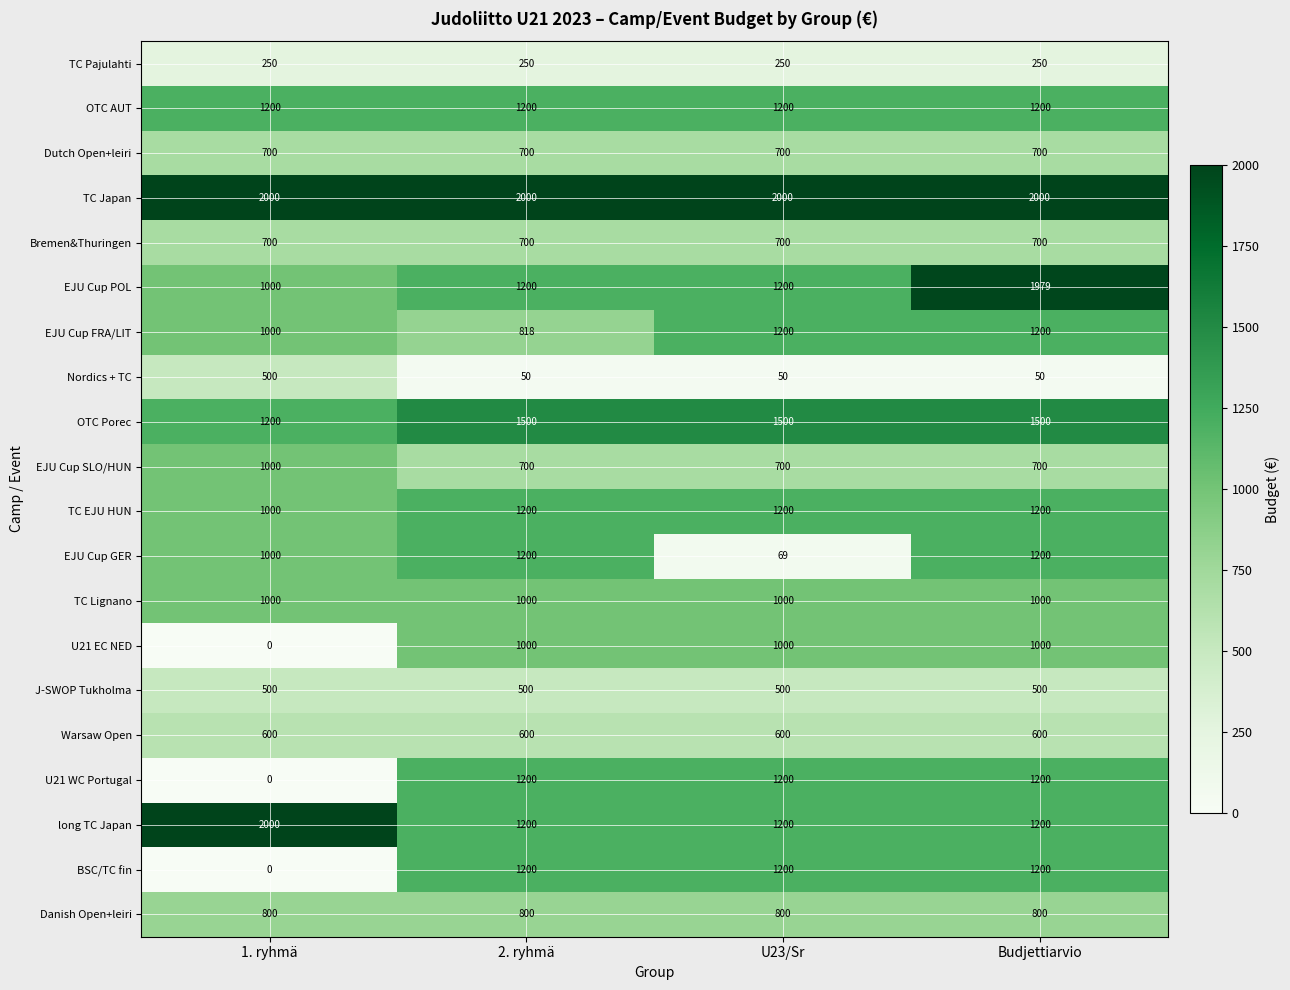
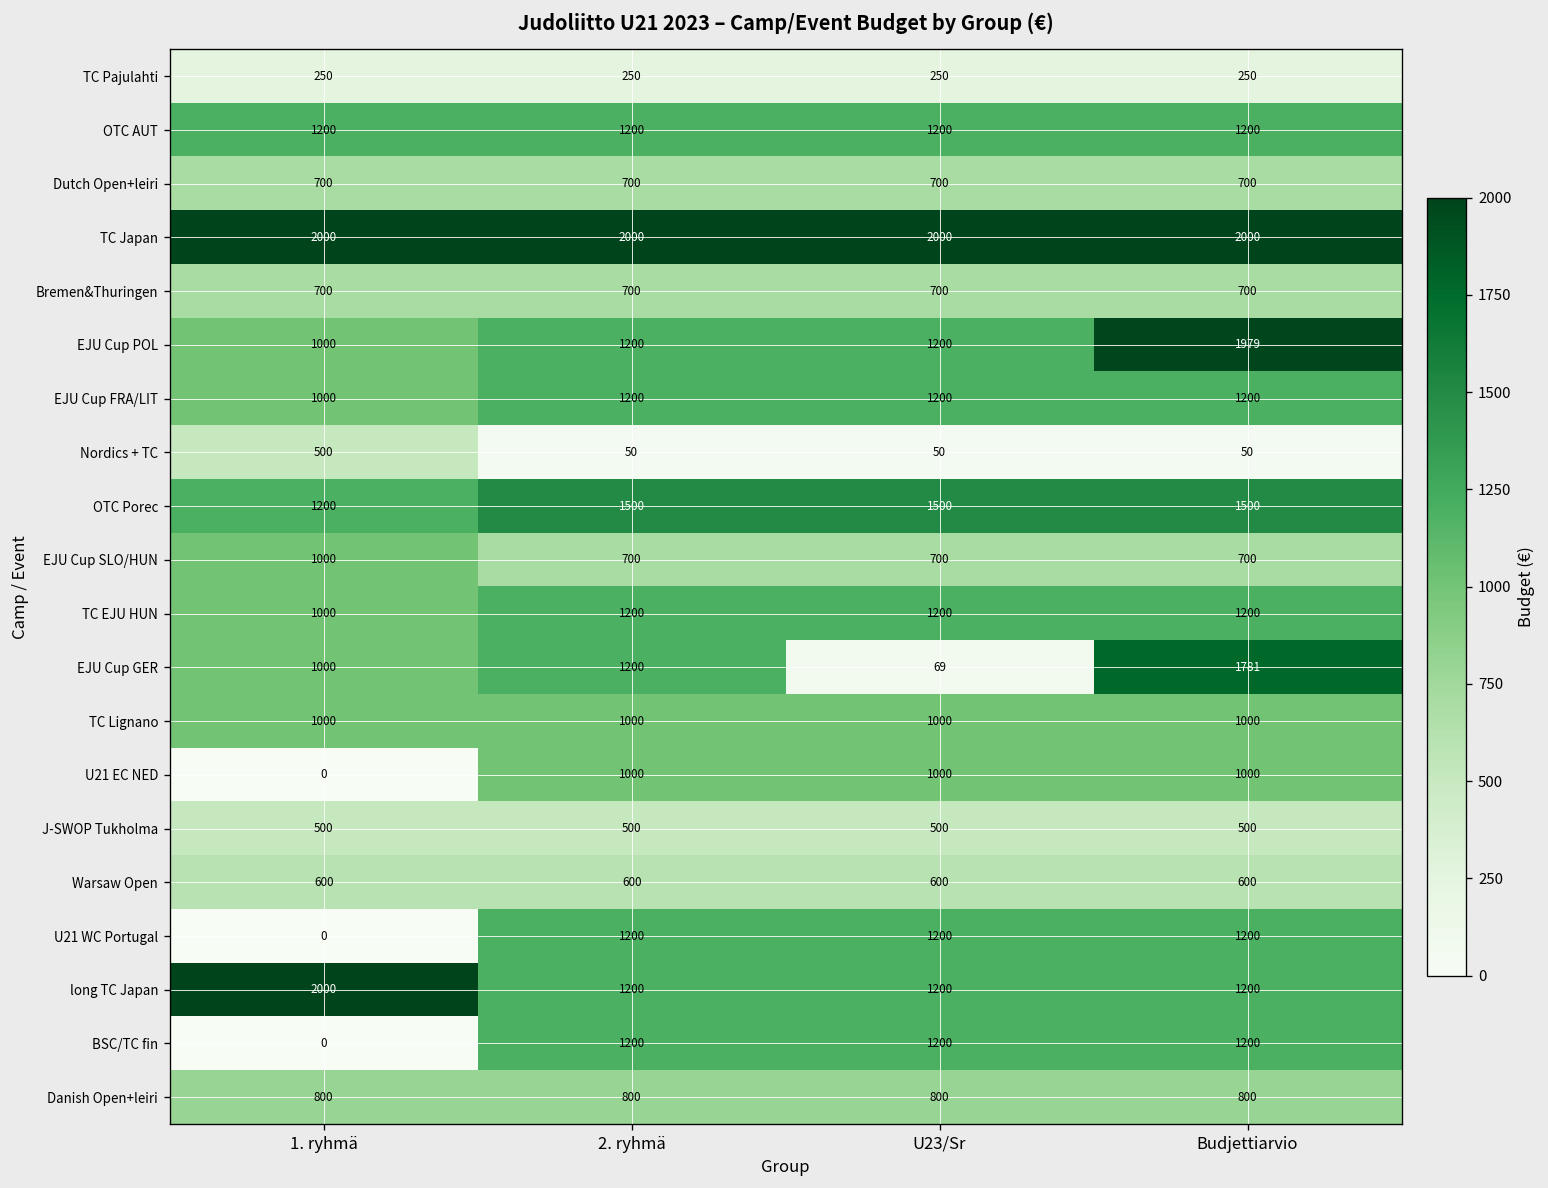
  {
    "TC Pajulahti": {
      "1. ryhmä": 250,
      "2. ryhmä": 250,
      "U23/Sr": 250,
      "Budjettiarvio": 250
    },
    "OTC AUT": {
      "1. ryhmä": 1200,
      "2. ryhmä": 1200,
      "U23/Sr": 1200,
      "Budjettiarvio": 1200
    },
    "Dutch Open+leiri": {
      "1. ryhmä": 700,
      "2. ryhmä": 700,
      "U23/Sr": 700,
      "Budjettiarvio": 700
    },
    "TC Japan": {
      "1. ryhmä": 2000,
      "2. ryhmä": 2000,
      "U23/Sr": 2000,
      "Budjettiarvio": 2000
    },
    "Bremen&Thuringen": {
      "1. ryhmä": 700,
      "2. ryhmä": 700,
      "U23/Sr": 700,
      "Budjettiarvio": 700
    },
    "EJU Cup POL": {
      "1. ryhmä": 1000,
      "2. ryhmä": 1200,
      "U23/Sr": 1200,
      "Budjettiarvio": 1979
    },
    "EJU Cup FRA/LIT": {
      "1. ryhmä": 1000,
-     "2. ryhmä": 818,
+     "2. ryhmä": 1200,
      "U23/Sr": 1200,
      "Budjettiarvio": 1200
    },
    "Nordics + TC": {
      "1. ryhmä": 500,
      "2. ryhmä": 50,
      "U23/Sr": 50,
      "Budjettiarvio": 50
    },
    "OTC Porec": {
      "1. ryhmä": 1200,
      "2. ryhmä": 1500,
      "U23/Sr": 1500,
      "Budjettiarvio": 1500
    },
    "EJU Cup SLO/HUN": {
      "1. ryhmä": 1000,
      "2. ryhmä": 700,
      "U23/Sr": 700,
      "Budjettiarvio": 700
    },
    "TC EJU HUN": {
      "1. ryhmä": 1000,
      "2. ryhmä": 1200,
      "U23/Sr": 1200,
      "Budjettiarvio": 1200
    },
    "EJU Cup GER": {
      "1. ryhmä": 1000,
      "2. ryhmä": 1200,
      "U23/Sr": 69,
-     "Budjettiarvio": 1200
+     "Budjettiarvio": 1781
    },
    "TC Lignano": {
      "1. ryhmä": 1000,
      "2. ryhmä": 1000,
      "U23/Sr": 1000,
      "Budjettiarvio": 1000
    },
    "U21 EC NED": {
      "1. ryhmä": 0,
      "2. ryhmä": 1000,
      "U23/Sr": 1000,
      "Budjettiarvio": 1000
    },
    "J-SWOP Tukholma": {
      "1. ryhmä": 500,
      "2. ryhmä": 500,
      "U23/Sr": 500,
      "Budjettiarvio": 500
    },
    "Warsaw Open": {
      "1. ryhmä": 600,
      "2. ryhmä": 600,
      "U23/Sr": 600,
      "Budjettiarvio": 600
    },
    "U21 WC Portugal": {
      "1. ryhmä": 0,
      "2. ryhmä": 1200,
      "U23/Sr": 1200,
      "Budjettiarvio": 1200
    },
    "long TC Japan": {
      "1. ryhmä": 2000,
      "2. ryhmä": 1200,
      "U23/Sr": 1200,
      "Budjettiarvio": 1200
    },
    "BSC/TC fin": {
      "1. ryhmä": 0,
      "2. ryhmä": 1200,
      "U23/Sr": 1200,
      "Budjettiarvio": 1200
    },
    "Danish Open+leiri": {
      "1. ryhmä": 800,
      "2. ryhmä": 800,
      "U23/Sr": 800,
      "Budjettiarvio": 800
    }
  }
